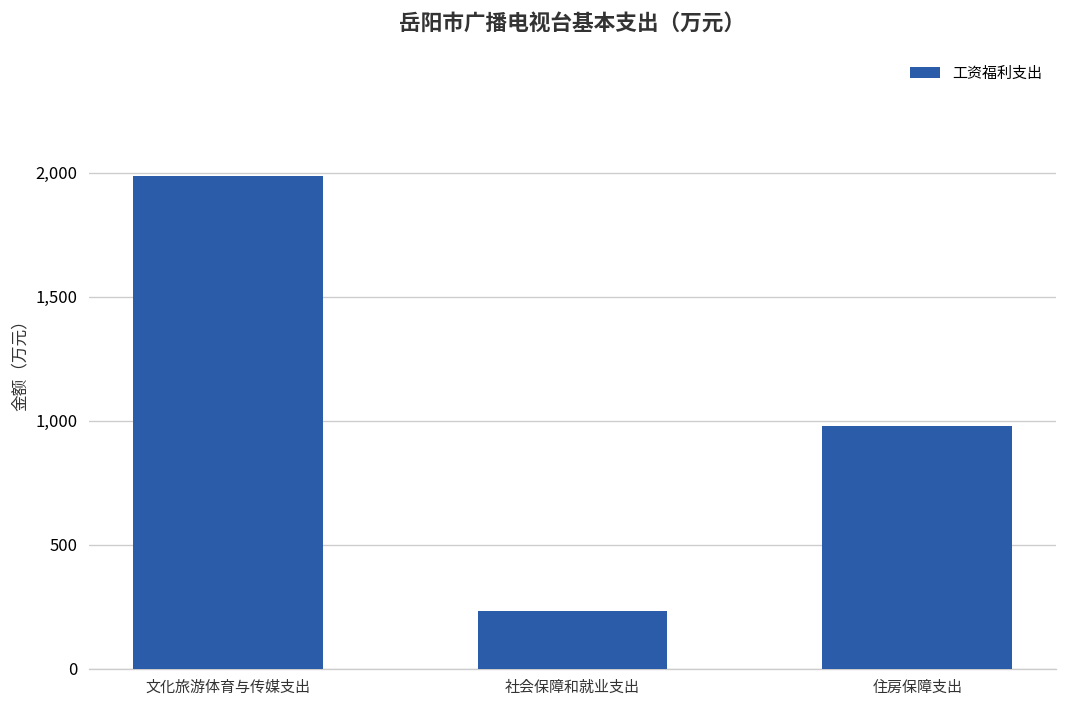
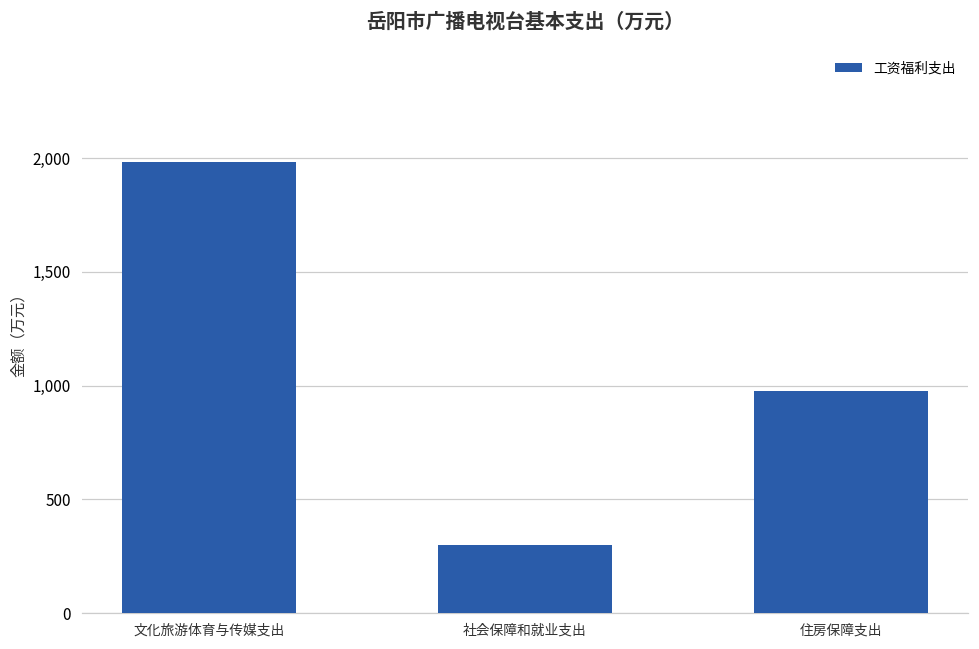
  {
    "文化旅游体育与传媒支出": "1,980",
-   "社会保障和就业支出": "230",
+   "社会保障和就业支出": "300",
    "住房保障支出": "980"
  }
